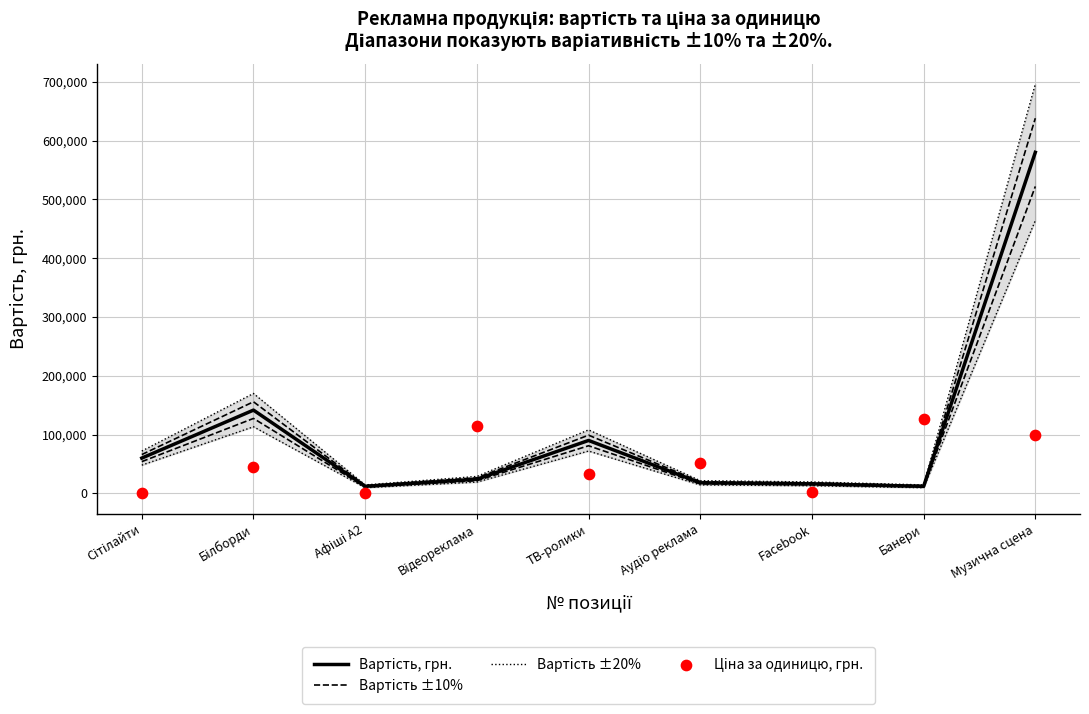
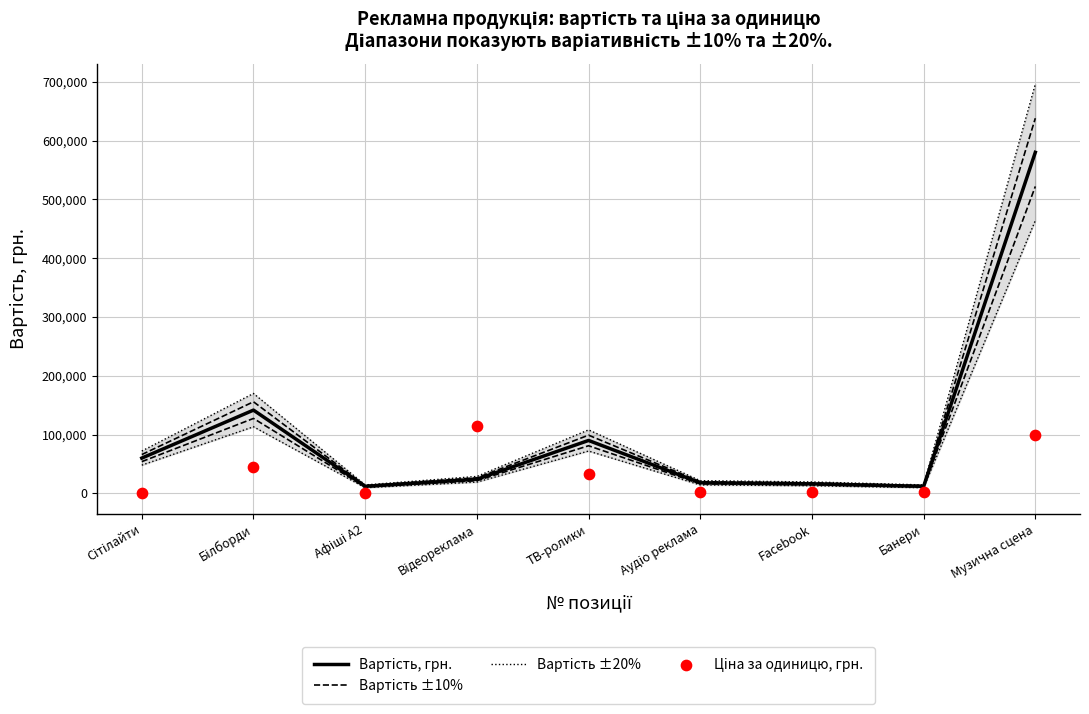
  {
    "Ціна за одиницю, грн.": {
-     "Аудіо реклама": "50,000",
-     "Банери": "130,000"
+     "Аудіо реклама": "0",
+     "Банери": "0"
    }
  }
